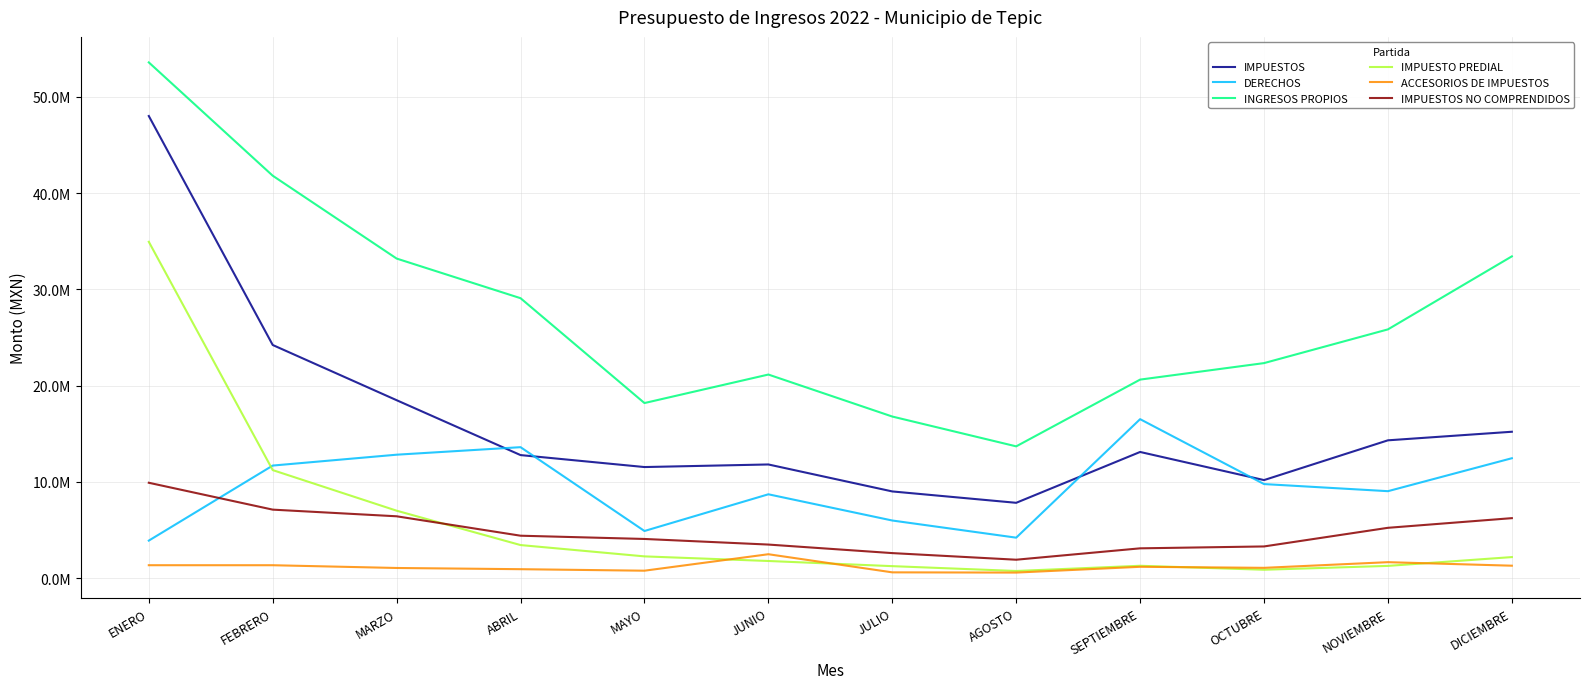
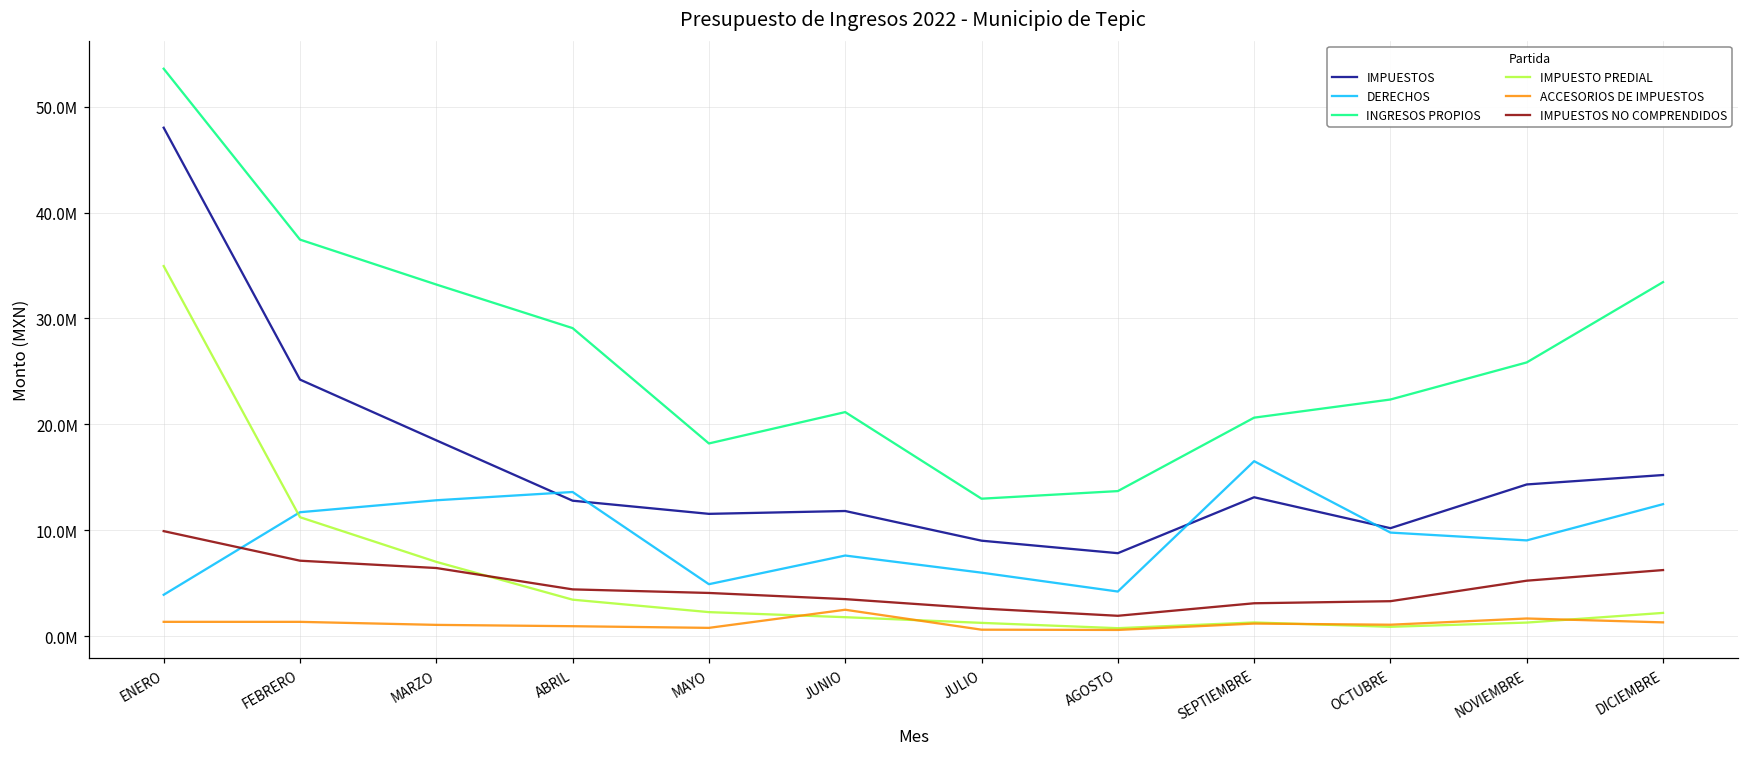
  {
    "IMPUESTOS": {
      "ENERO": 48000000,
      "FEBRERO": 24000000,
      "MARZO": 18000000,
      "ABRIL": 13000000,
      "MAYO": 12000000,
      "JUNIO": 12000000,
      "JULIO": 9000000,
      "AGOSTO": 8000000,
      "SEPTIEMBRE": 13000000,
      "OCTUBRE": 10000000,
      "NOVIEMBRE": 14000000,
      "DICIEMBRE": 15000000
    },
    "DERECHOS": {
      "ENERO": 4000000,
      "FEBRERO": 12000000,
      "MARZO": 13000000,
      "ABRIL": 14000000,
      "MAYO": 5000000,
-     "JUNIO": 9000000,
+     "JUNIO": 8000000,
      "JULIO": 6000000,
      "AGOSTO": 4000000,
      "SEPTIEMBRE": 17000000,
      "OCTUBRE": 10000000,
      "NOVIEMBRE": 9000000,
      "DICIEMBRE": 12000000
    },
    "INGRESOS PROPIOS": {
      "ENERO": 54000000,
-     "FEBRERO": 42000000,
+     "FEBRERO": 37000000,
      "MARZO": 33000000,
      "ABRIL": 29000000,
      "MAYO": 18000000,
      "JUNIO": 21000000,
-     "JULIO": 17000000,
+     "JULIO": 13000000,
      "AGOSTO": 14000000,
      "SEPTIEMBRE": 21000000,
      "OCTUBRE": 22000000,
      "NOVIEMBRE": 26000000,
      "DICIEMBRE": 33000000
    },
    "IMPUESTO PREDIAL": {
      "ENERO": 35000000,
      "FEBRERO": 11000000,
      "MARZO": 7000000,
      "ABRIL": 3000000,
      "MAYO": 2000000,
      "JUNIO": 2000000,
      "JULIO": 1000000,
      "NOVIEMBRE": 1000000,
      "DICIEMBRE": 2000000
    },
    "ACCESORIOS DE IMPUESTOS": {
      "ENERO": 1000000,
      "FEBRERO": 1000000,
      "MARZO": 1000000,
      "ABRIL": 1000000,
      "MAYO": 1000000,
      "JUNIO": 2000000,
      "JULIO": 1000000,
      "NOVIEMBRE": 2000000,
      "DICIEMBRE": 1000000
    },
    "IMPUESTOS NO COMPRENDIDOS": {
      "ENERO": 10000000,
      "FEBRERO": 7000000,
      "MARZO": 6000000,
      "ABRIL": 4000000,
      "MAYO": 4000000,
      "JUNIO": 3000000,
      "JULIO": 3000000,
      "AGOSTO": 2000000,
      "SEPTIEMBRE": 3000000,
      "OCTUBRE": 3000000,
      "NOVIEMBRE": 5000000,
      "DICIEMBRE": 6000000
    }
  }
